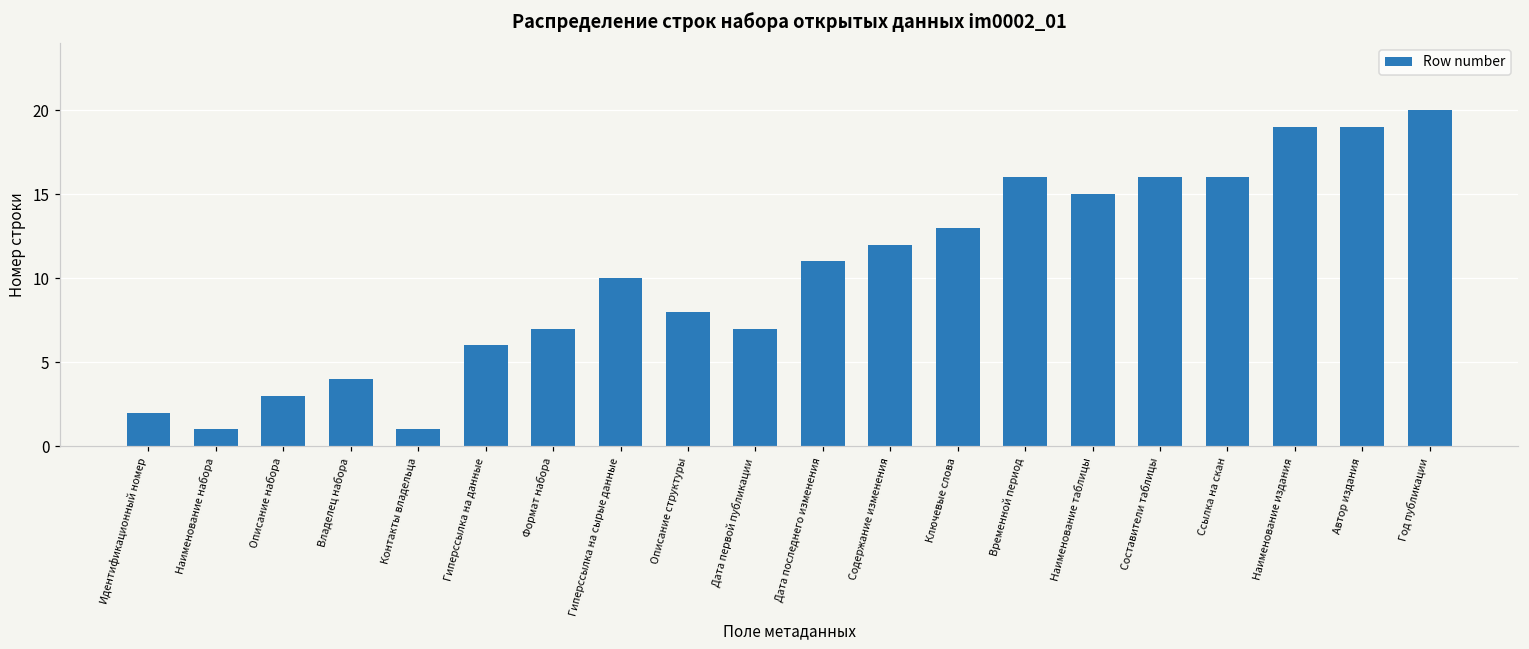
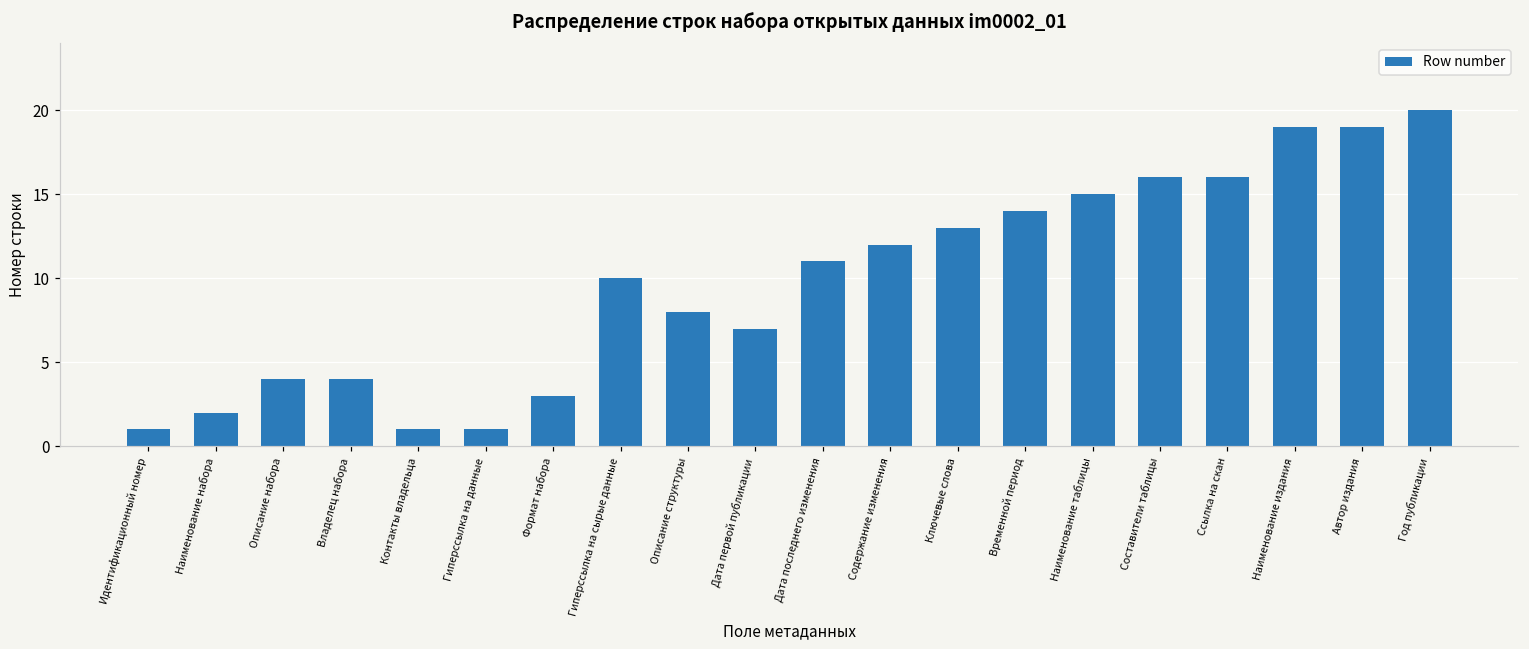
  {
-   "Идентификационный номер": 2,
-   "Наименование набора": 1,
-   "Описание набора": 3,
+   "Идентификационный номер": 1,
+   "Наименование набора": 2,
+   "Описание набора": 4,
    "Владелец набора": 4,
    "Контакты владельца": 1,
-   "Гиперссылка на данные": 6,
-   "Формат набора": 7,
+   "Гиперссылка на данные": 1,
+   "Формат набора": 3,
    "Гиперссылка на сырые данные": 10,
    "Описание структуры": 8,
    "Дата первой публикации": 7,
    "Дата последнего изменения": 11,
    "Содержание изменения": 12,
    "Ключевые слова": 13,
-   "Временной период": 16,
+   "Временной период": 14,
    "Наименование таблицы": 15,
    "Составители таблицы": 16,
    "Ссылка на скан": 16,
    "Наименование издания": 19,
    "Автор издания": 19,
    "Год публикации": 20
  }
